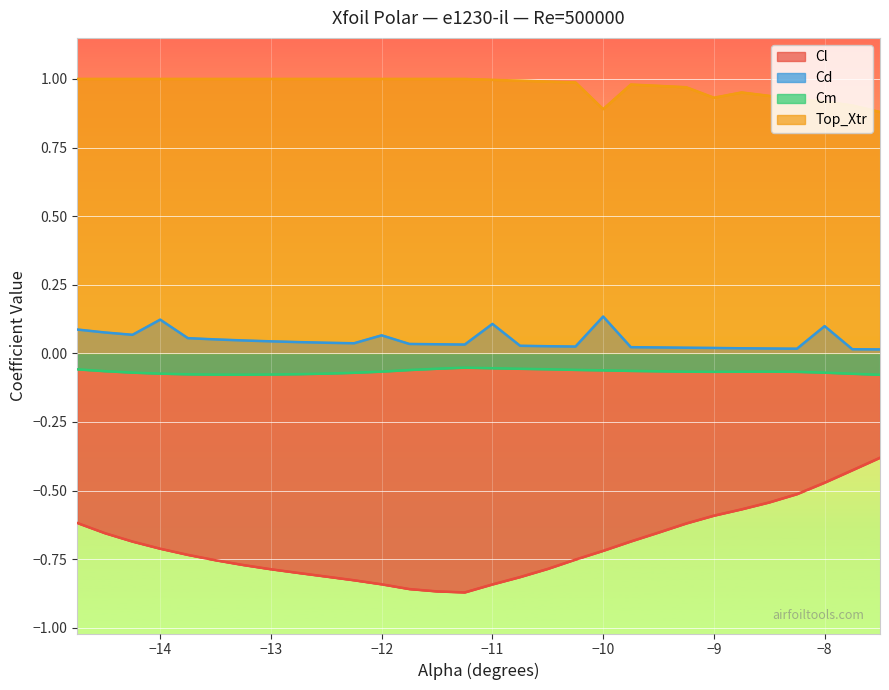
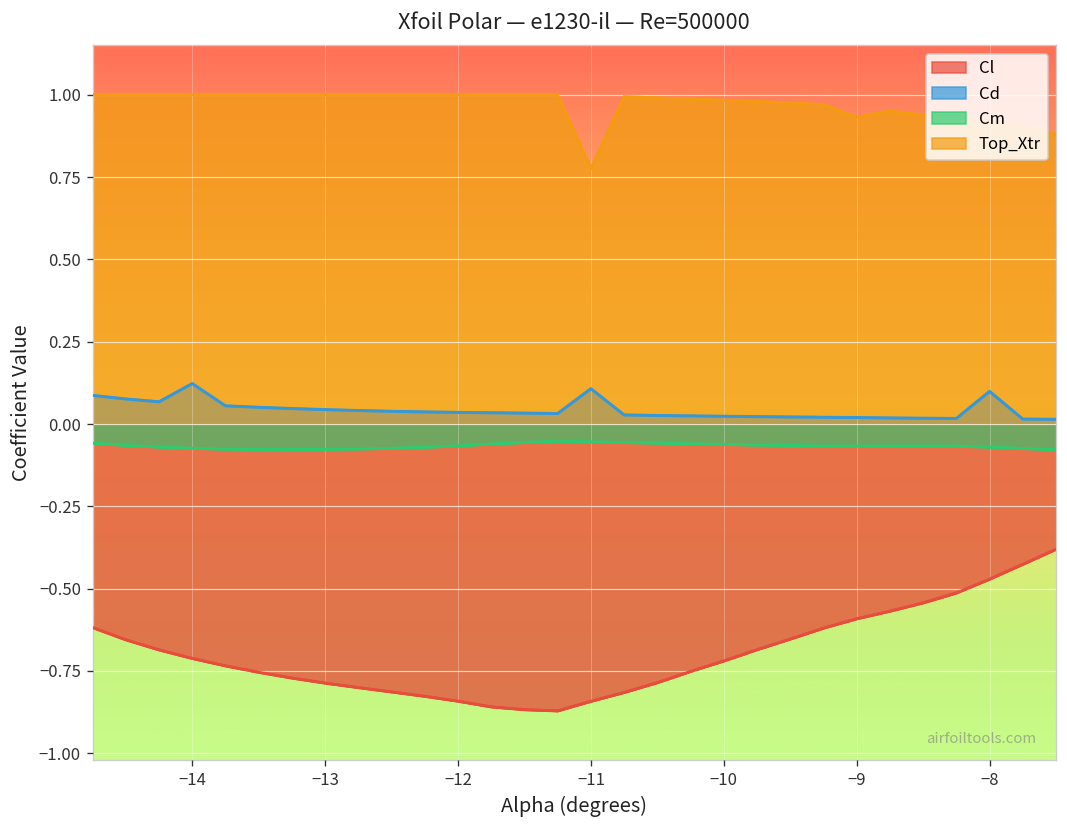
  {
    "Cd": {
      "−14": 0.12,
      "−13": 0.04,
-     "−12": 0.07,
+     "−12": 0.04,
      "−11": 0.11,
-     "−10": 0.13,
+     "−10": 0.02,
      "−9": 0.02,
      "−8": 0.10
    },
    "Top_Xtr": {
      "−14": 1.00,
      "−13": 1.00,
      "−12": 1.00,
-     "−11": 1.00,
-     "−10": 0.89,
+     "−11": 0.78,
+     "−10": 0.98,
      "−9": 0.93
    }
  }
